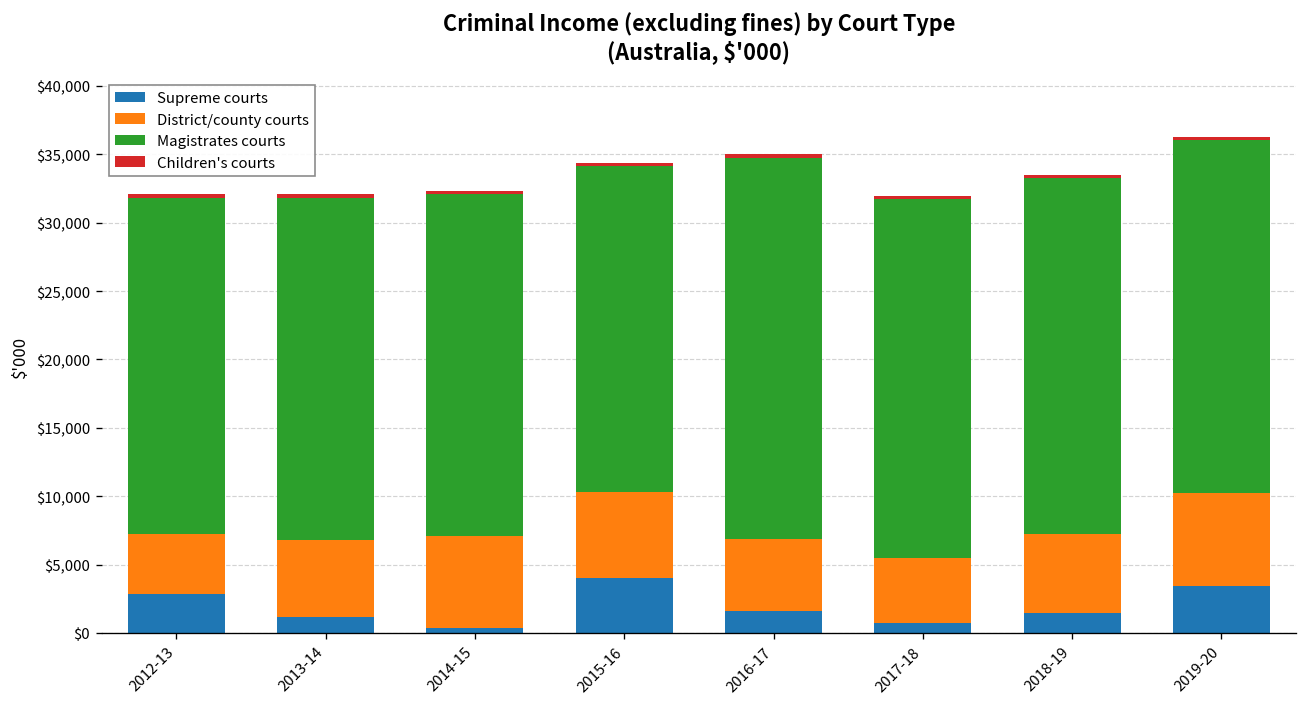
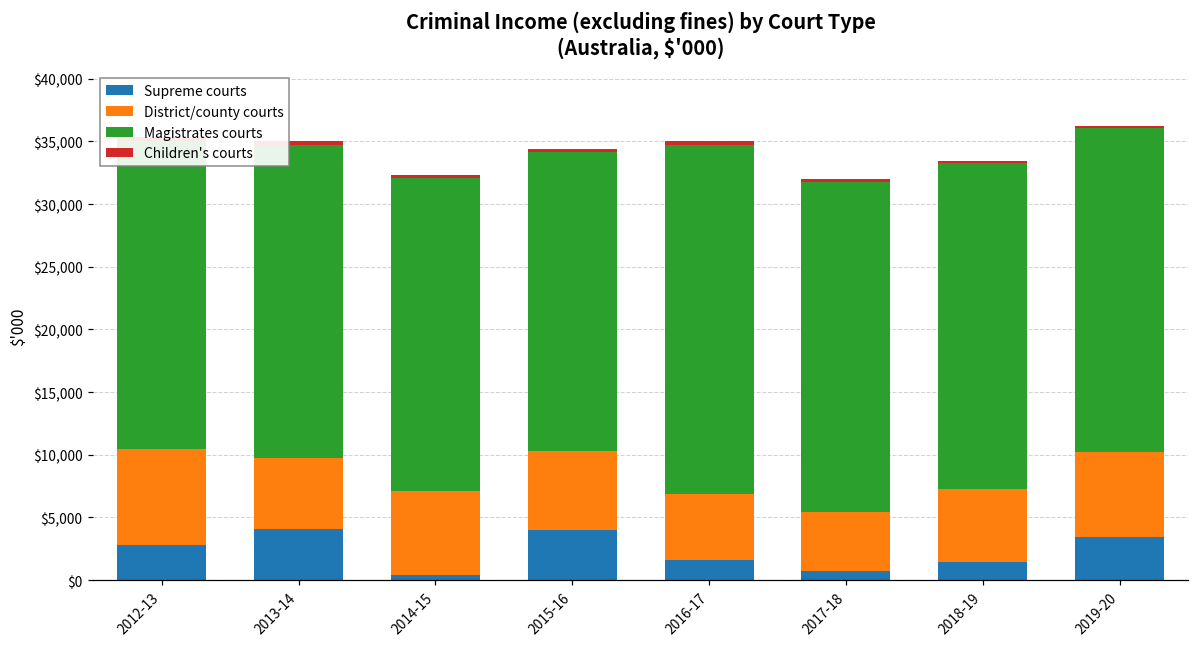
  {
    "Supreme courts": {
      "2012-13": "$2,800",
-     "2013-14": "$1,100",
+     "2013-14": "$4,100",
      "2014-15": "$400",
      "2015-16": "$4,000",
      "2016-17": "$1,600",
      "2017-18": "$700",
      "2018-19": "$1,500",
      "2019-20": "$3,500"
    },
    "District/county courts": {
-     "2012-13": "$4,400",
+     "2012-13": "$7,700",
      "2013-14": "$5,700",
      "2014-15": "$6,700",
      "2015-16": "$6,300",
      "2016-17": "$5,200",
      "2017-18": "$4,700",
      "2018-19": "$5,800",
      "2019-20": "$6,800"
    },
    "Magistrates courts": {
      "2013-14": "$25,000",
      "2014-15": "$25,000",
      "2015-16": "$23,800",
      "2016-17": "$27,900",
      "2017-18": "$26,300",
      "2018-19": "$26,000",
      "2019-20": "$25,900"
    },
    "Children's courts": {
      "2013-14": "$300",
      "2014-15": "$200",
      "2015-16": "$300",
      "2016-17": "$300"
    }
  }
